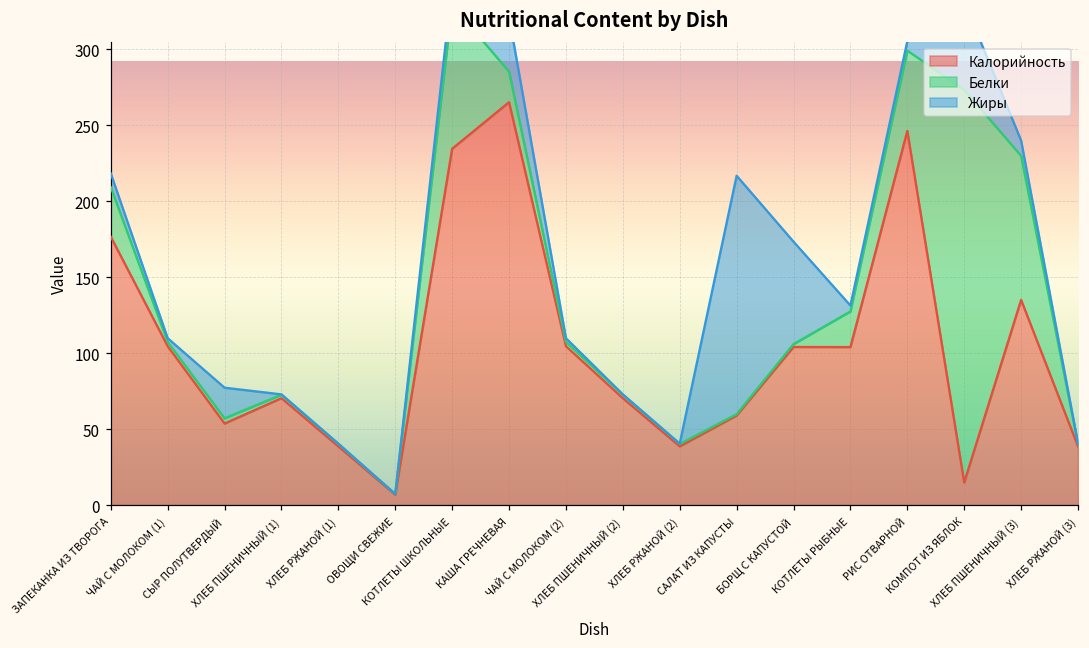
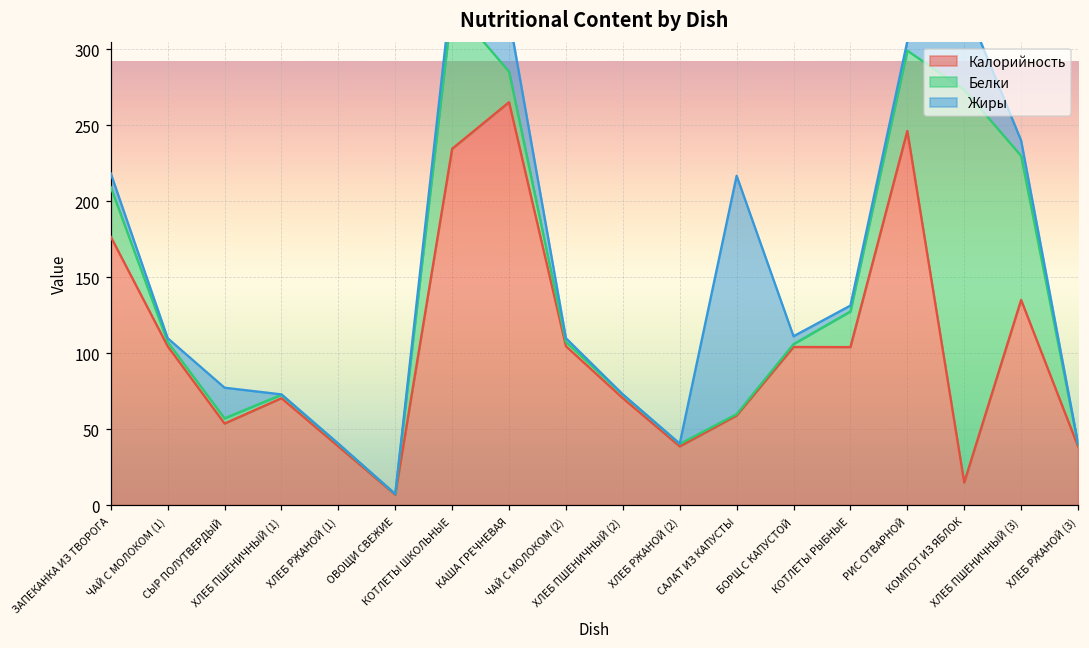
  {
    "Калорийность": {
      "ЗАПЕКАНКА ИЗ ТВОРОГА": 177,
      "ЧАЙ С МОЛОКОМ (1)": 105,
      "СЫР ПОЛУТВЕРДЫЙ": 54,
      "ХЛЕБ ПШЕНИЧНЫЙ (1)": 70,
      "КОТЛЕТЫ ШКОЛЬНЫЕ": 234,
      "КАША ГРЕЧНЕВАЯ": 265,
      "ЧАЙ С МОЛОКОМ (2)": 105,
      "ХЛЕБ ПШЕНИЧНЫЙ (2)": 70,
      "БОРЩ С КАПУСТОЙ": 104,
      "КОТЛЕТЫ РЫБНЫЕ": 104,
      "РИС ОТВАРНОЙ": 246,
      "КОМПОТ ИЗ ЯБЛОК": 15,
      "ХЛЕБ ПШЕНИЧНЫЙ (3)": 135
    },
    "Белки": {
      "ЗАПЕКАНКА ИЗ ТВОРОГА": 33,
      "ЧАЙ С МОЛОКОМ (1)": 3,
      "СЫР ПОЛУТВЕРДЫЙ": 3,
      "КАША ГРЕЧНЕВАЯ": 20,
      "ЧАЙ С МОЛОКОМ (2)": 3,
      "БОРЩ С КАПУСТОЙ": 2,
      "КОТЛЕТЫ РЫБНЫЕ": 23,
      "РИС ОТВАРНОЙ": 53,
      "ХЛЕБ ПШЕНИЧНЫЙ (3)": 95
    },
    "Жиры": {
      "ЗАПЕКАНКА ИЗ ТВОРОГА": 9,
      "ЧАЙ С МОЛОКОМ (1)": 3,
      "СЫР ПОЛУТВЕРДЫЙ": 20,
      "ЧАЙ С МОЛОКОМ (2)": 3,
      "САЛАТ ИЗ КАПУСТЫ": 157,
-     "БОРЩ С КАПУСТОЙ": 67,
+     "БОРЩ С КАПУСТОЙ": 5,
      "КОТЛЕТЫ РЫБНЫЕ": 4,
      "РИС ОТВАРНОЙ": 6,
      "ХЛЕБ ПШЕНИЧНЫЙ (3)": 10
    }
  }
